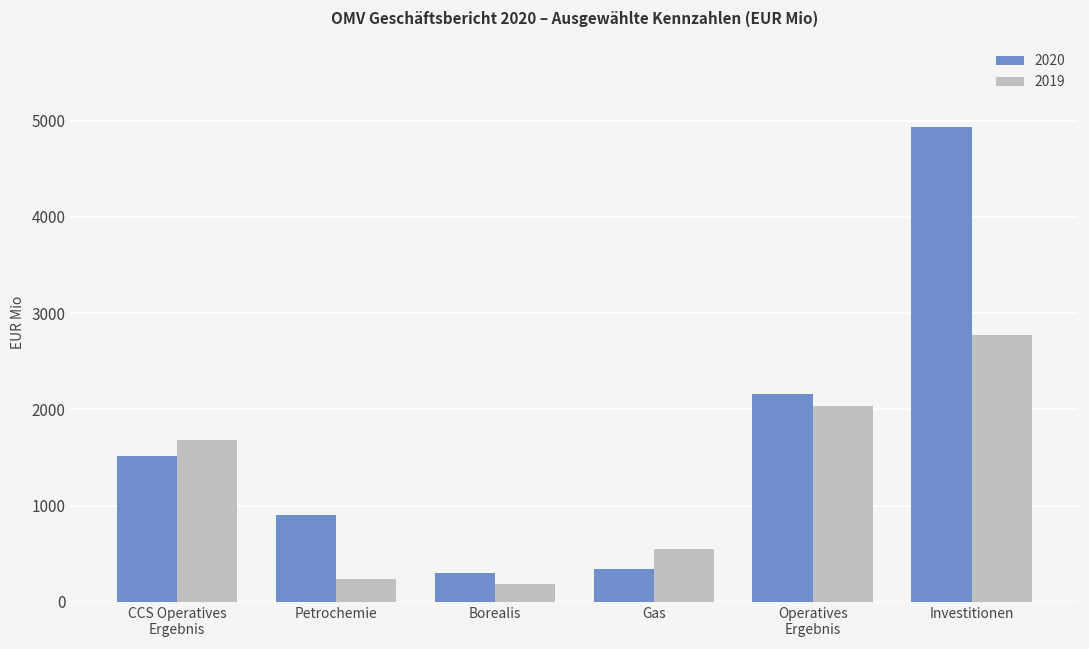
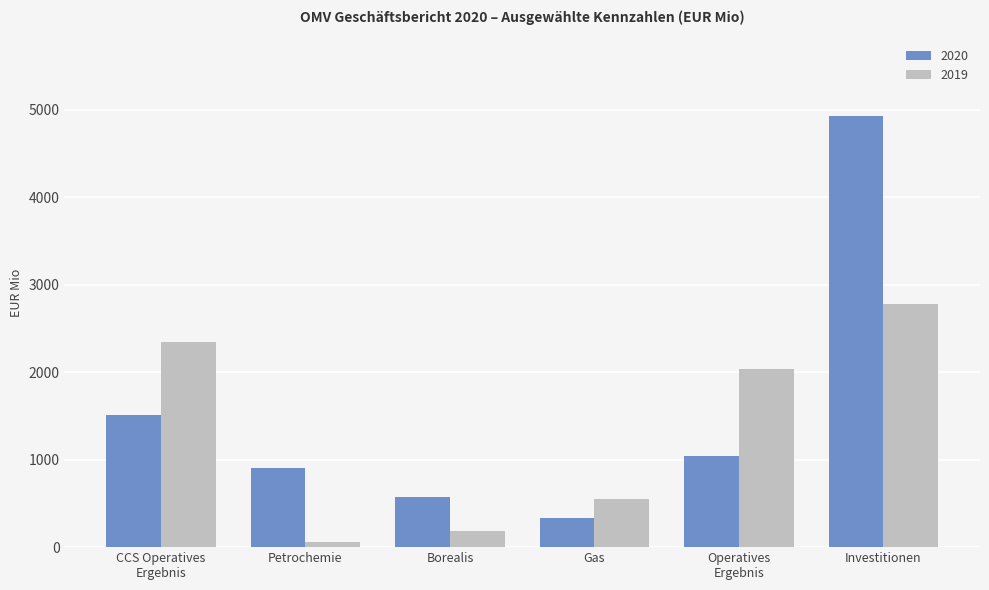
  {
    "2020": {
      "CCS Operatives Ergebnis": 1500,
      "Petrochemie": 900,
-     "Borealis": 300,
+     "Borealis": 600,
      "Gas": 300,
-     "Operatives Ergebnis": 2200,
+     "Operatives Ergebnis": 1000,
      "Investitionen": 4900
    },
    "2019": {
-     "CCS Operatives Ergebnis": 1700,
-     "Petrochemie": 200,
+     "CCS Operatives Ergebnis": 2300,
+     "Petrochemie": 100,
      "Borealis": 200,
      "Gas": 500,
      "Operatives Ergebnis": 2000,
      "Investitionen": 2800
    }
  }
